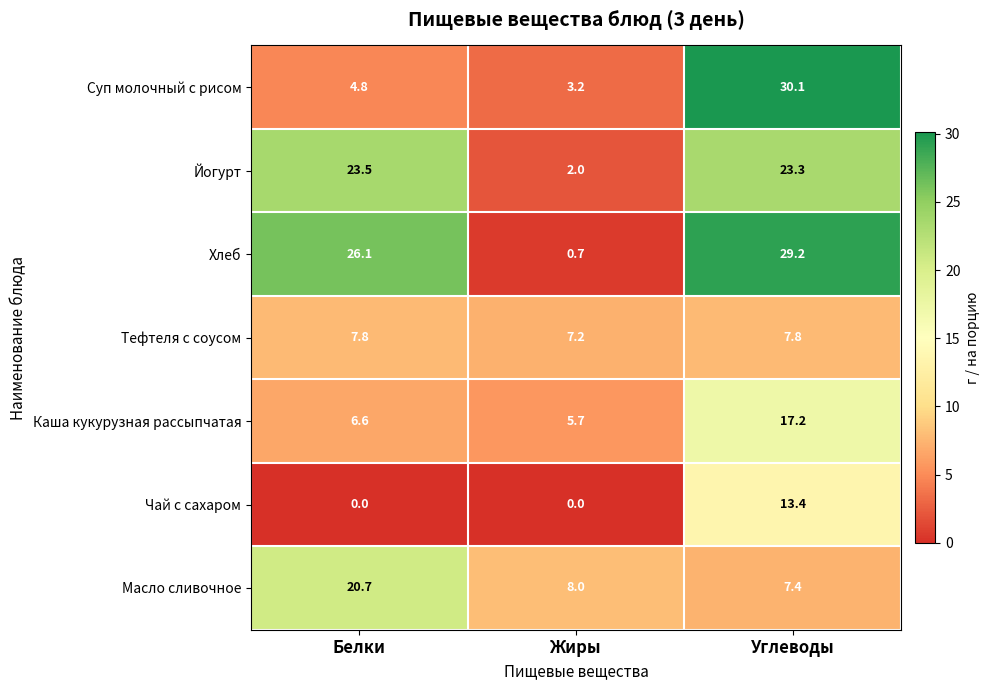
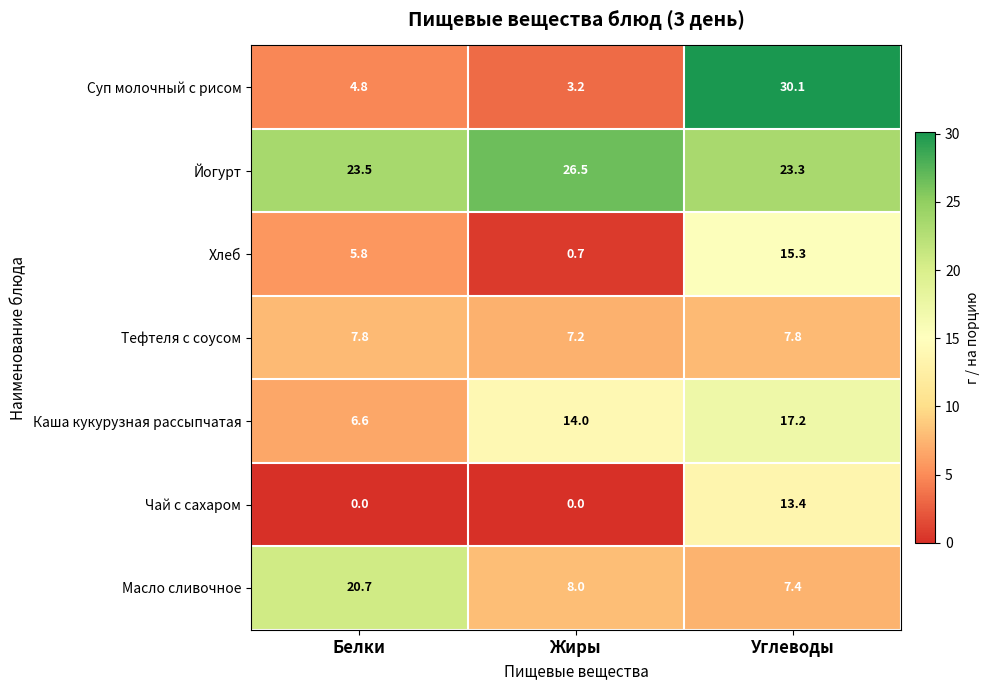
  {
    "Суп молочный с рисом": {
      "Белки": 4.8,
      "Жиры": 3.2,
      "Углеводы": 30.1
    },
    "Йогурт": {
      "Белки": 23.5,
-     "Жиры": 2.0,
+     "Жиры": 26.5,
      "Углеводы": 23.3
    },
    "Хлеб": {
-     "Белки": 26.1,
+     "Белки": 5.8,
      "Жиры": 0.7,
-     "Углеводы": 29.2
+     "Углеводы": 15.3
    },
    "Тефтеля с соусом": {
      "Белки": 7.8,
      "Жиры": 7.2,
      "Углеводы": 7.8
    },
    "Каша кукурузная рассыпчатая": {
      "Белки": 6.6,
-     "Жиры": 5.7,
+     "Жиры": 14.0,
      "Углеводы": 17.2
    },
    "Чай с сахаром": {
      "Белки": 0.0,
      "Жиры": 0.0,
      "Углеводы": 13.4
    },
    "Масло сливочное": {
      "Белки": 20.7,
      "Жиры": 8.0,
      "Углеводы": 7.4
    }
  }
